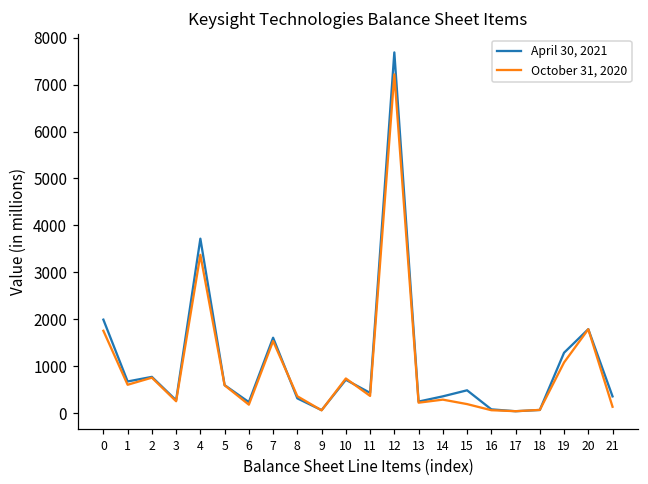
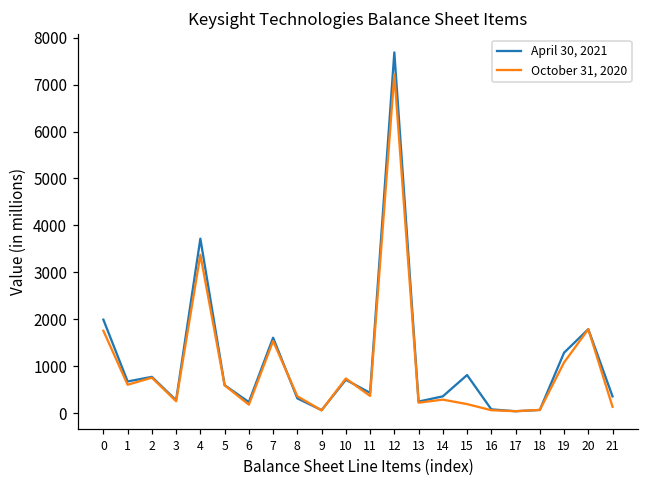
  {
    "April 30, 2021": {
      "0": 2000,
      "1": 700,
      "4": 3700,
      "7": 1600,
      "11": 400,
      "12": 7700,
      "14": 400,
-     "15": 500,
+     "15": 800,
      "19": 1300,
      "21": 400
    },
    "October 31, 2020": {
      "0": 1800,
      "1": 600,
      "4": 3400,
      "7": 1500,
      "11": 400,
      "12": 7200,
      "14": 300,
      "15": 200,
      "19": 1100,
      "21": 100
    }
  }
